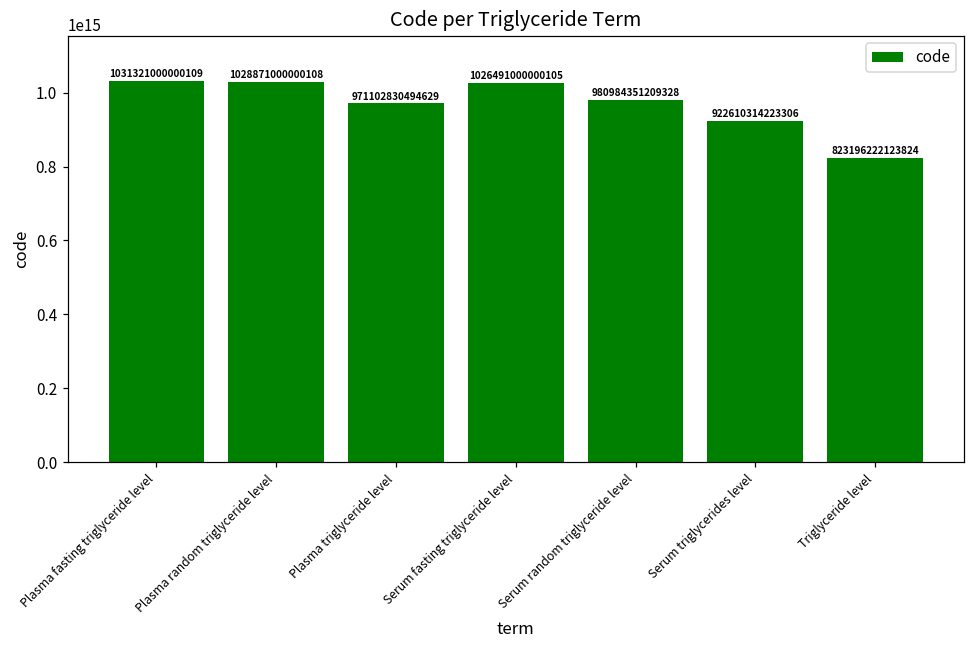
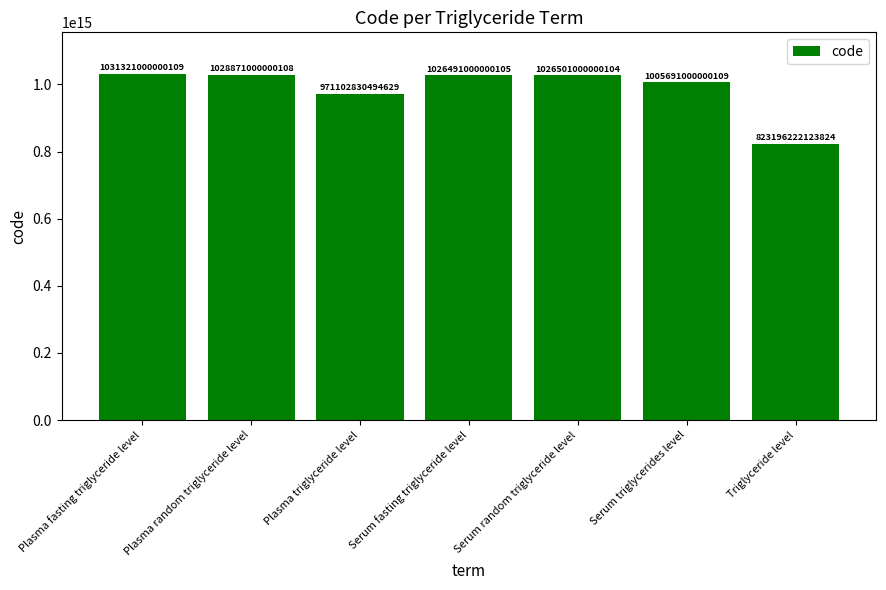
  {
    "Plasma fasting triglyceride level": 1031321000000109,
    "Plasma random triglyceride level": 1028871000000108,
    "Plasma triglyceride level": 971102830494629,
    "Serum fasting triglyceride level": 1026491000000105,
-   "Serum random triglyceride level": 980984351209328,
-   "Serum triglycerides level": 922610314223306,
+   "Serum random triglyceride level": 1026501000000104,
+   "Serum triglycerides level": 1005691000000109,
    "Triglyceride level": 823196222123824
  }
